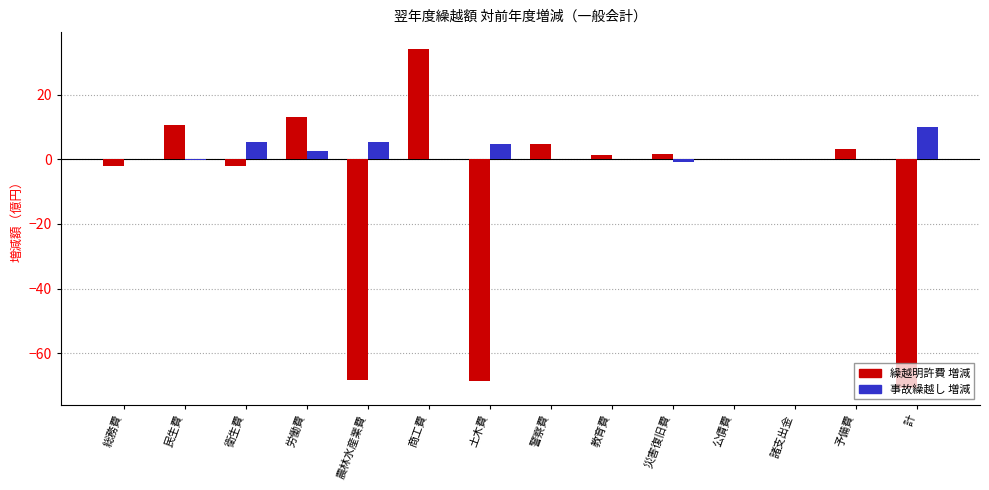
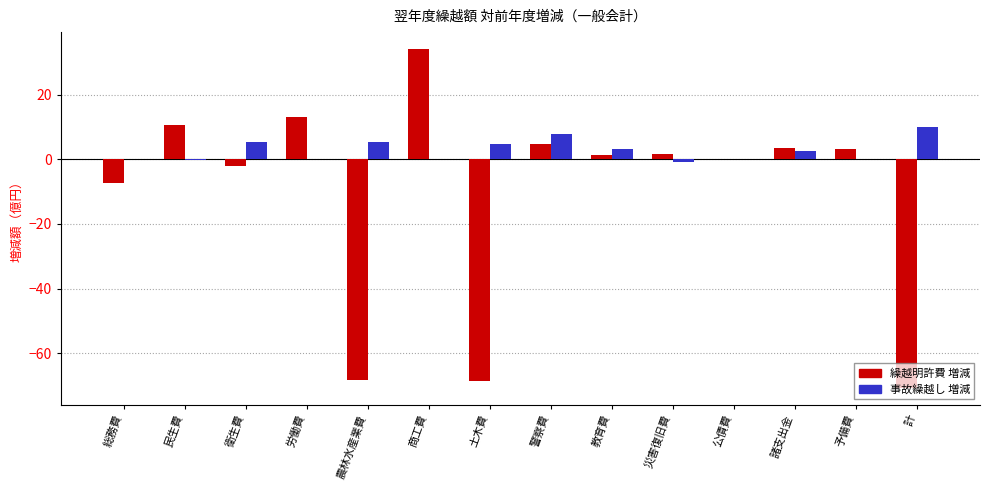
  {
    "繰越明許費 増減": {
-     "総務費": -2,
+     "総務費": -7,
      "民生費": 11,
      "衛生費": -2,
      "労働費": 13,
      "農林水産業費": -68,
      "商工費": 34,
      "土木費": -68,
      "警察費": 5,
      "教育費": 1,
      "災害復旧費": 2,
      "公債費": 0,
-     "諸支出金": 0,
+     "諸支出金": 3,
      "予備費": 3
    },
    "事故繰越し 増減": {
      "総務費": 0,
      "衛生費": 5,
-     "労働費": 3,
+     "労働費": 0,
      "農林水産業費": 5,
      "商工費": 0,
      "土木費": 5,
-     "警察費": 0,
-     "教育費": 0,
+     "警察費": 8,
+     "教育費": 3,
      "災害復旧費": -1,
      "公債費": 0,
-     "諸支出金": 0,
+     "諸支出金": 3,
      "予備費": 0,
      "計": 10
    }
  }
